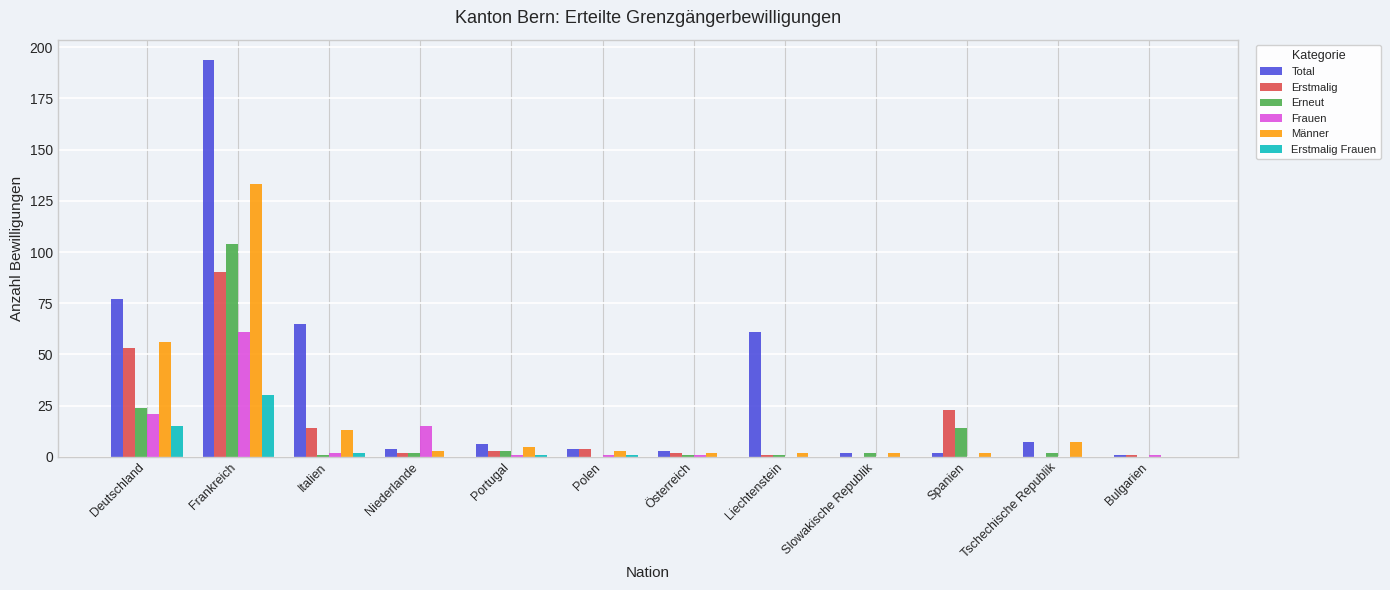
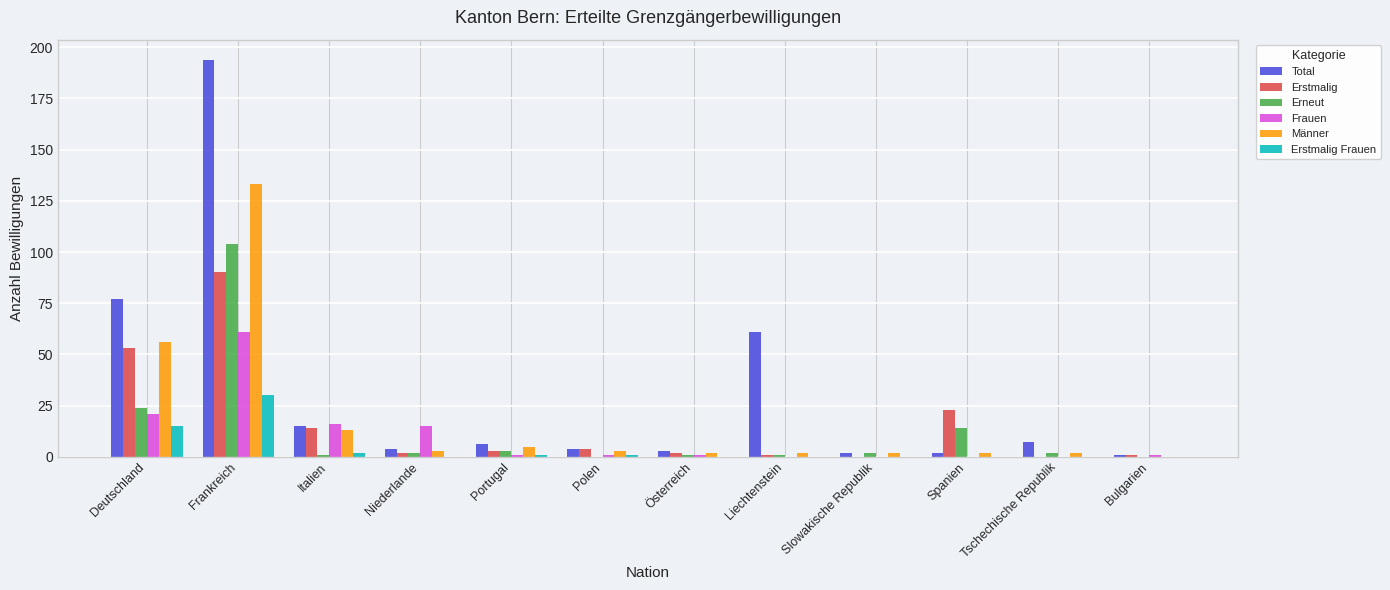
  {
    "Total": {
      "Deutschland": 77,
      "Frankreich": 194,
-     "Italien": 65,
+     "Italien": 15,
      "Niederlande": 4,
      "Portugal": 6,
      "Polen": 4,
      "Österreich": 3,
      "Liechtenstein": 61,
      "Slowakische Republik": 2,
      "Spanien": 2,
      "Tschechische Republik": 7
    },
    "Erstmalig": {
      "Deutschland": 53,
      "Frankreich": 90,
      "Italien": 14,
      "Niederlande": 2,
      "Portugal": 3,
      "Polen": 4,
      "Österreich": 2,
      "Slowakische Republik": 0,
      "Spanien": 23,
      "Tschechische Republik": 0
    },
    "Erneut": {
      "Deutschland": 24,
      "Frankreich": 104,
      "Niederlande": 2,
      "Portugal": 3,
      "Polen": 0,
      "Slowakische Republik": 2,
      "Spanien": 14,
      "Tschechische Republik": 2,
      "Bulgarien": 0
    },
    "Frauen": {
      "Deutschland": 21,
      "Frankreich": 61,
-     "Italien": 2,
+     "Italien": 16,
      "Niederlande": 15,
      "Liechtenstein": 0,
      "Slowakische Republik": 0,
      "Spanien": 0,
      "Tschechische Republik": 0
    },
    "Männer": {
      "Deutschland": 56,
      "Frankreich": 133,
      "Italien": 13,
      "Niederlande": 3,
      "Portugal": 5,
      "Polen": 3,
      "Österreich": 2,
      "Liechtenstein": 2,
      "Slowakische Republik": 2,
      "Spanien": 2,
-     "Tschechische Republik": 7,
+     "Tschechische Republik": 2,
      "Bulgarien": 0
    },
    "Erstmalig Frauen": {
      "Deutschland": 15,
      "Frankreich": 30,
      "Italien": 2,
      "Niederlande": 0,
      "Österreich": 0,
      "Liechtenstein": 0,
      "Slowakische Republik": 0,
      "Spanien": 0,
      "Tschechische Republik": 0,
      "Bulgarien": 0
    }
  }
